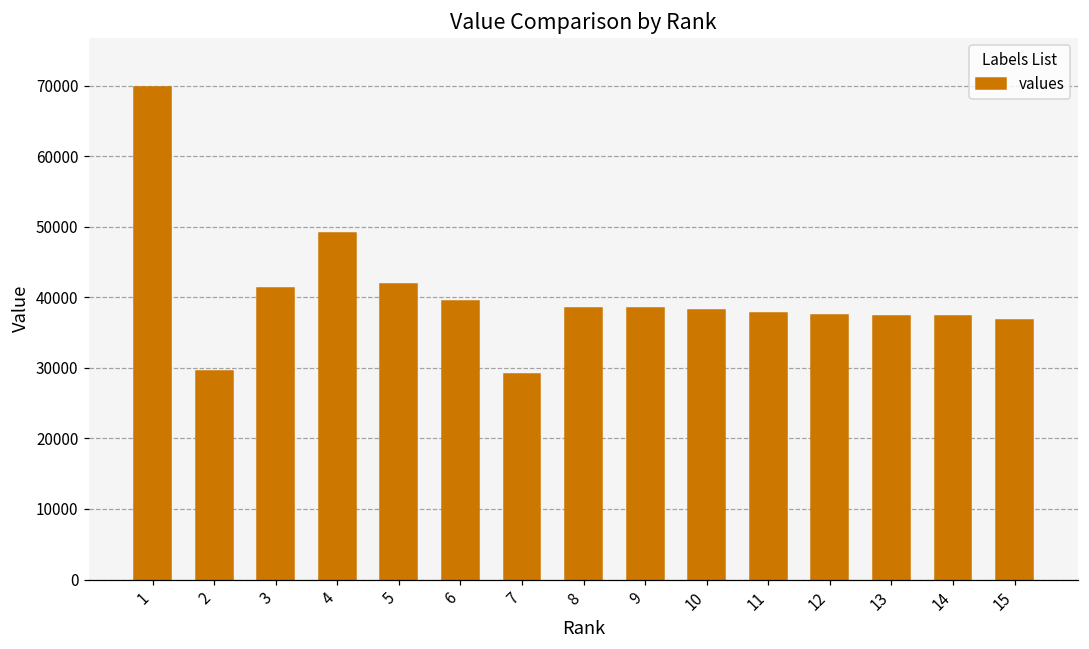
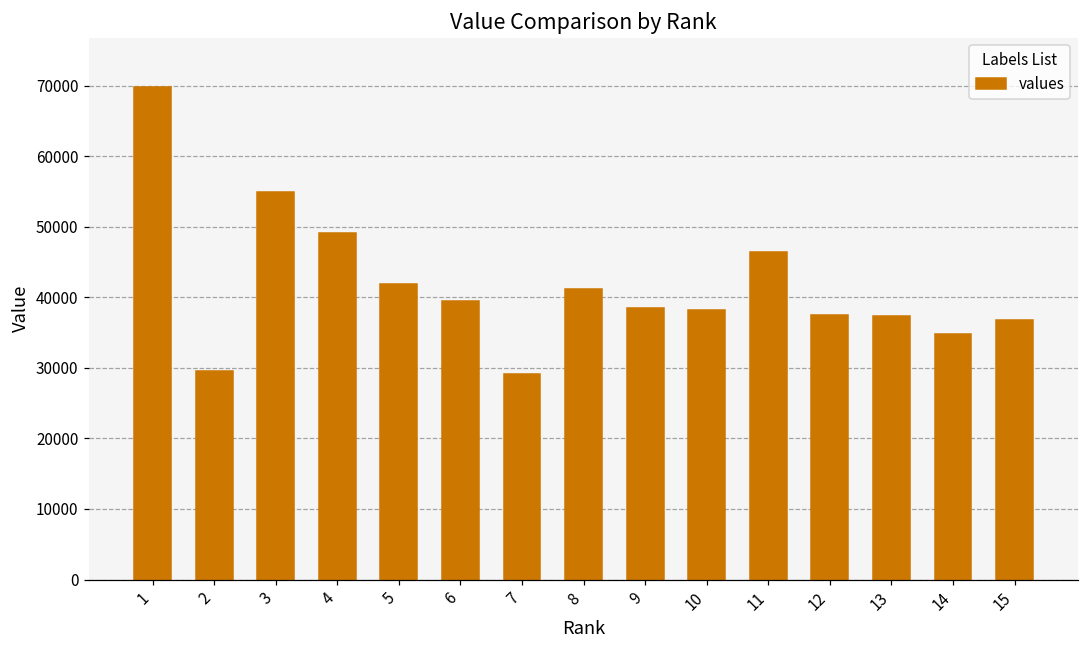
  {
    "1": 70000,
    "2": 29000,
-   "3": 41000,
+   "3": 55000,
    "4": 49000,
    "5": 42000,
    "6": 39000,
    "7": 29000,
-   "8": 38000,
+   "8": 41000,
    "9": 38000,
    "10": 38000,
-   "11": 38000,
+   "11": 46000,
    "12": 37000,
    "13": 37000,
-   "14": 37000,
+   "14": 35000,
    "15": 37000
  }
